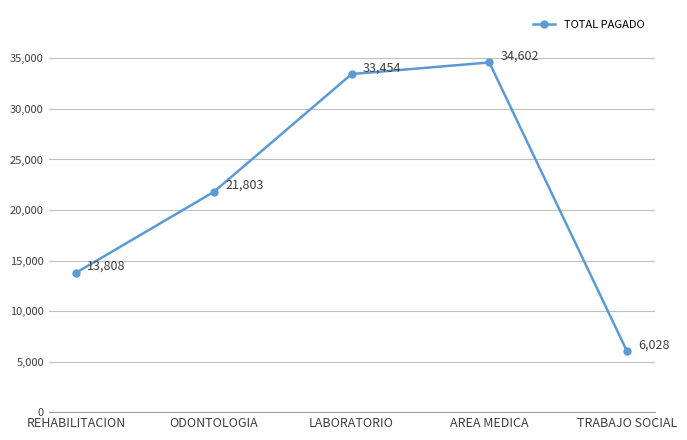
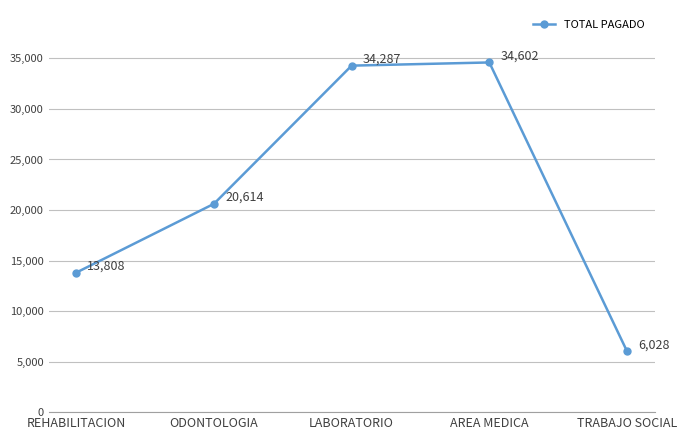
  {
    "REHABILITACION": "13,808",
-   "ODONTOLOGIA": "21,803",
-   "LABORATORIO": "33,454",
+   "ODONTOLOGIA": "20,614",
+   "LABORATORIO": "34,287",
    "AREA MEDICA": "34,602",
    "TRABAJO SOCIAL": "6,028"
  }
